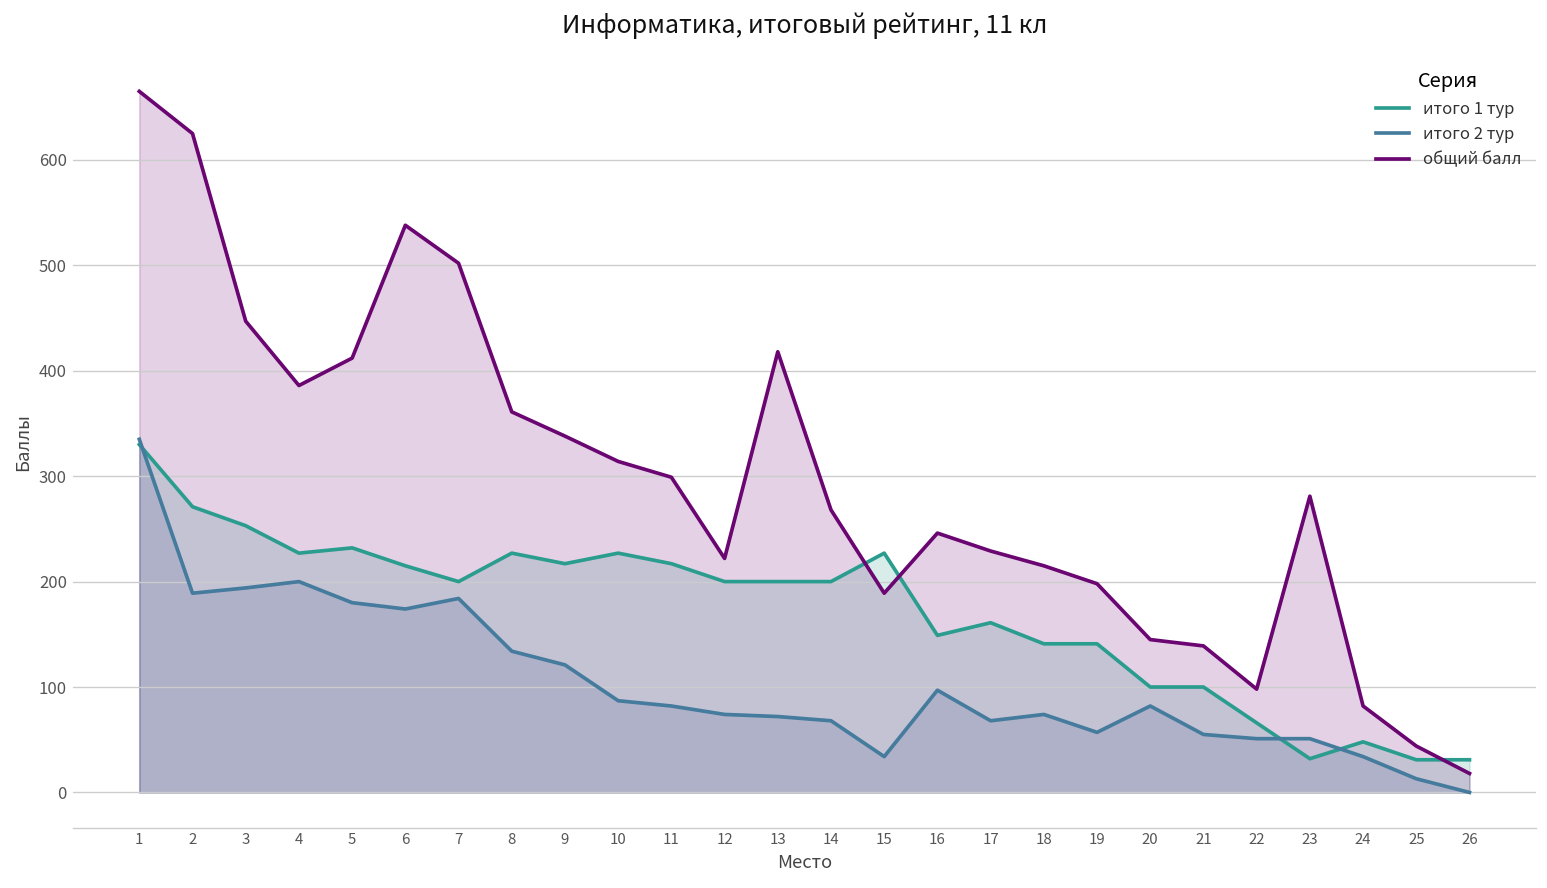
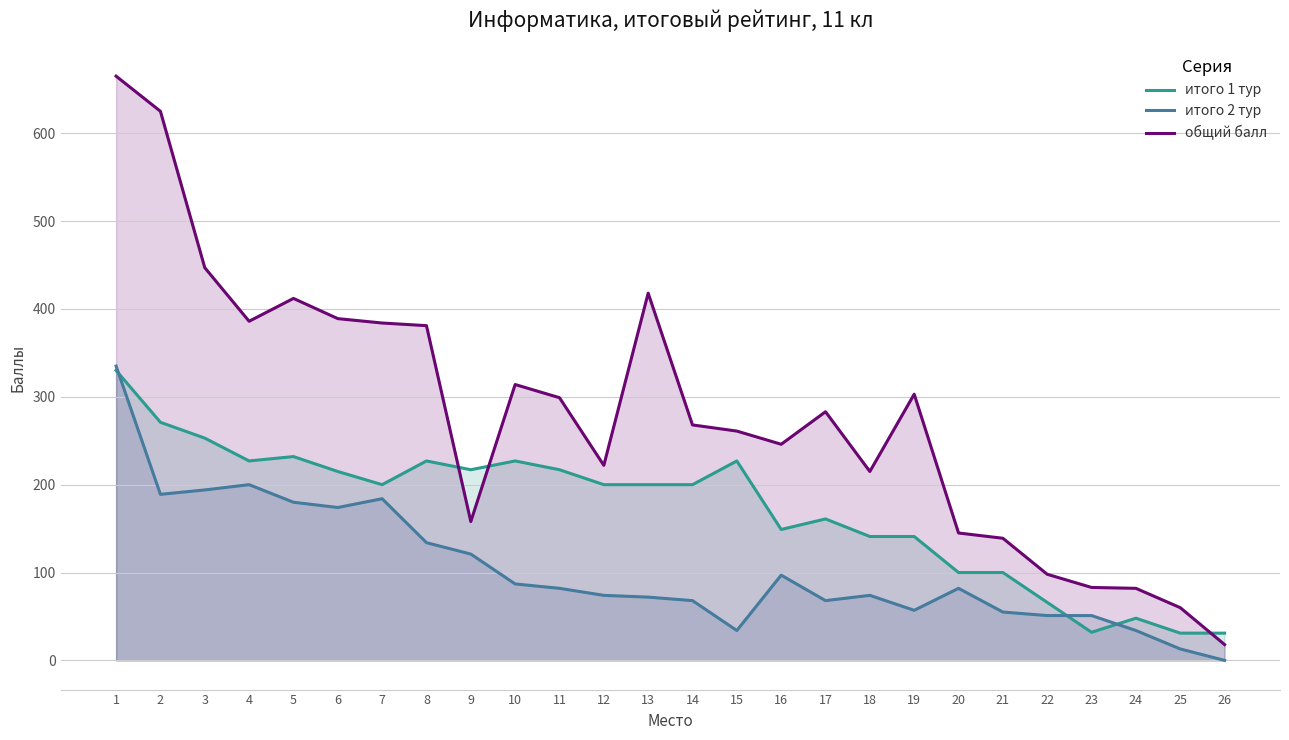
  {
    "общий балл": {
      "1": 670,
      "2": 630,
      "3": 450,
      "4": 390,
      "5": 410,
-     "6": 540,
-     "7": 500,
-     "8": 360,
-     "9": 340,
+     "6": 390,
+     "7": 380,
+     "8": 380,
+     "9": 160,
      "10": 310,
      "11": 300,
      "12": 220,
      "13": 420,
      "14": 270,
-     "15": 190,
+     "15": 260,
      "16": 250,
-     "17": 230,
+     "17": 280,
      "18": 220,
-     "19": 200,
+     "19": 300,
      "20": 150,
      "21": 140,
      "22": 100,
-     "23": 280,
+     "23": 80,
      "24": 80,
-     "25": 40,
+     "25": 60,
      "26": 20
    }
  }
